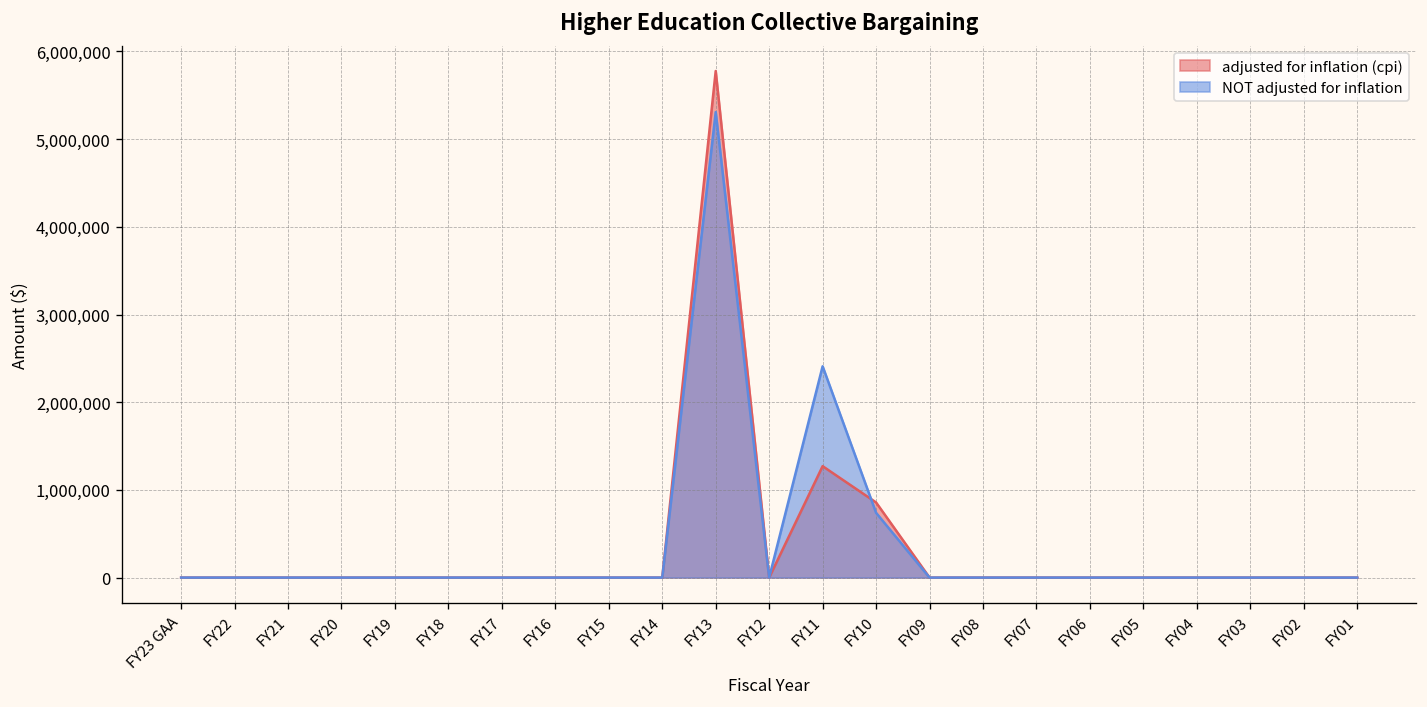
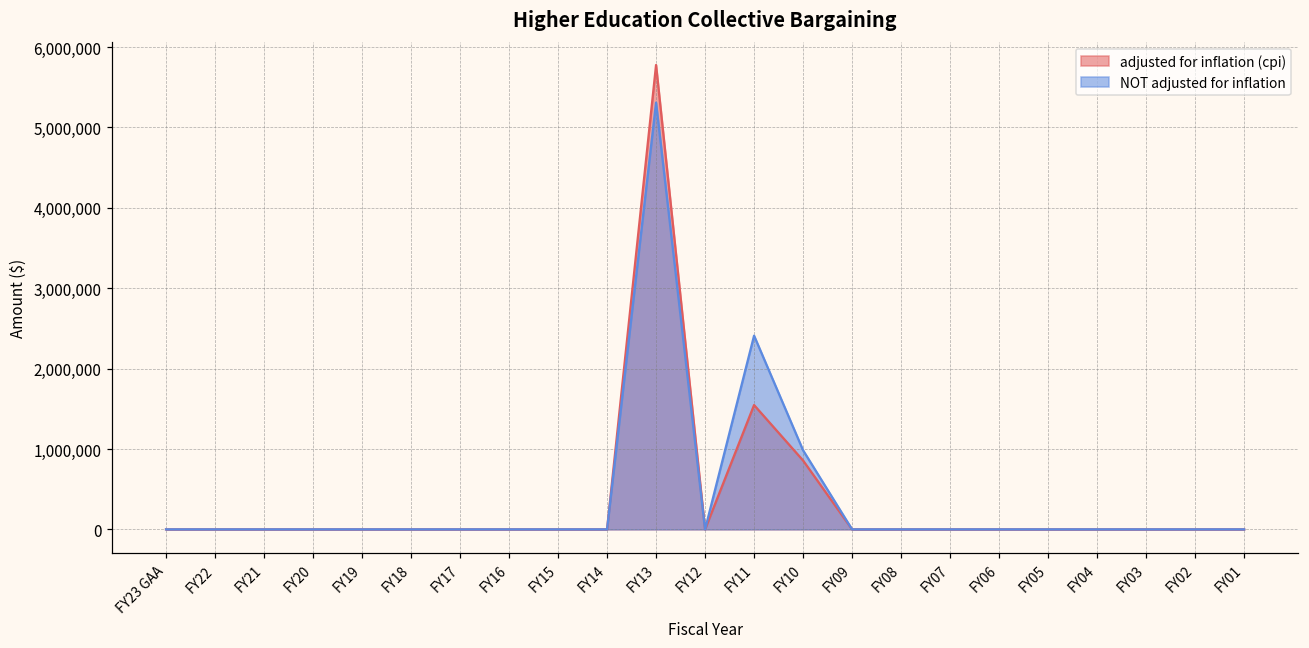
  {
    "adjusted for inflation (cpi)": {
      "FY13": "5,800,000",
-     "FY11": "1,300,000",
+     "FY11": "1,500,000",
      "FY10": "900,000"
    },
    "NOT adjusted for inflation": {
      "FY13": "5,300,000",
      "FY11": "2,400,000",
-     "FY10": "700,000"
+     "FY10": "1,000,000"
    }
  }
